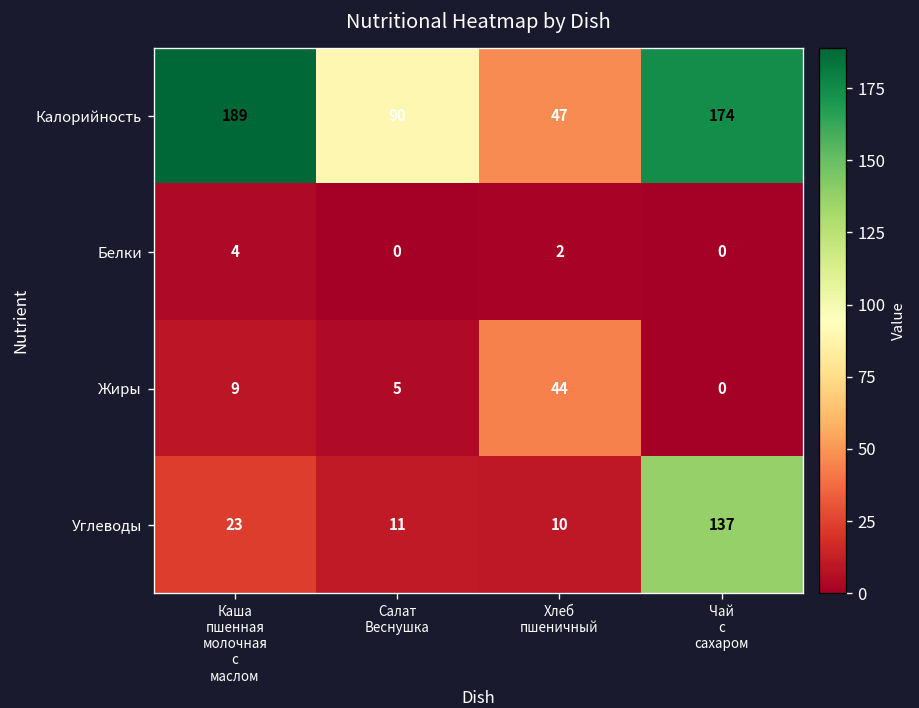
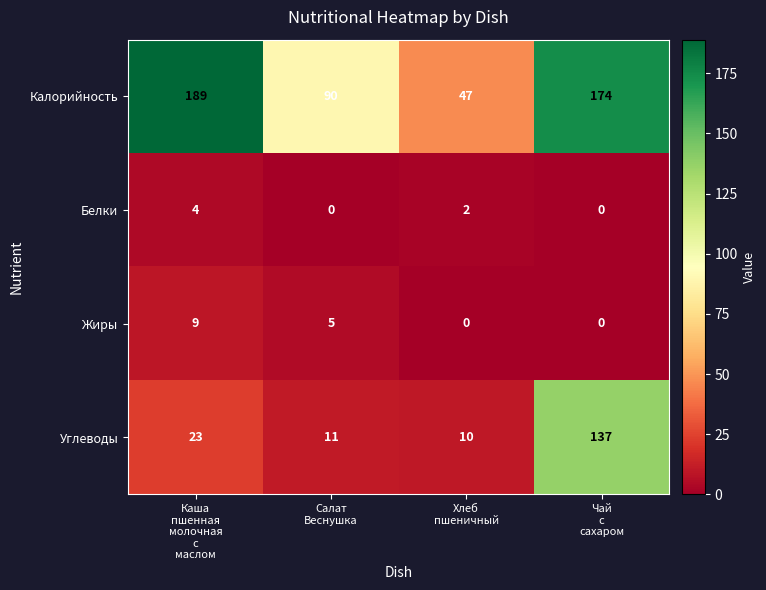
  {
    "Калорийность": {
      "Каша пшенная молочная с маслом": 189,
      "Салат Веснушка": 90,
      "Хлеб пшеничный": 47,
      "Чай с сахаром": 174
    },
    "Белки": {
      "Каша пшенная молочная с маслом": 4,
      "Салат Веснушка": 0,
      "Хлеб пшеничный": 2,
      "Чай с сахаром": 0
    },
    "Жиры": {
      "Каша пшенная молочная с маслом": 9,
      "Салат Веснушка": 5,
-     "Хлеб пшеничный": 44,
+     "Хлеб пшеничный": 0,
      "Чай с сахаром": 0
    },
    "Углеводы": {
      "Каша пшенная молочная с маслом": 23,
      "Салат Веснушка": 11,
      "Хлеб пшеничный": 10,
      "Чай с сахаром": 137
    }
  }
